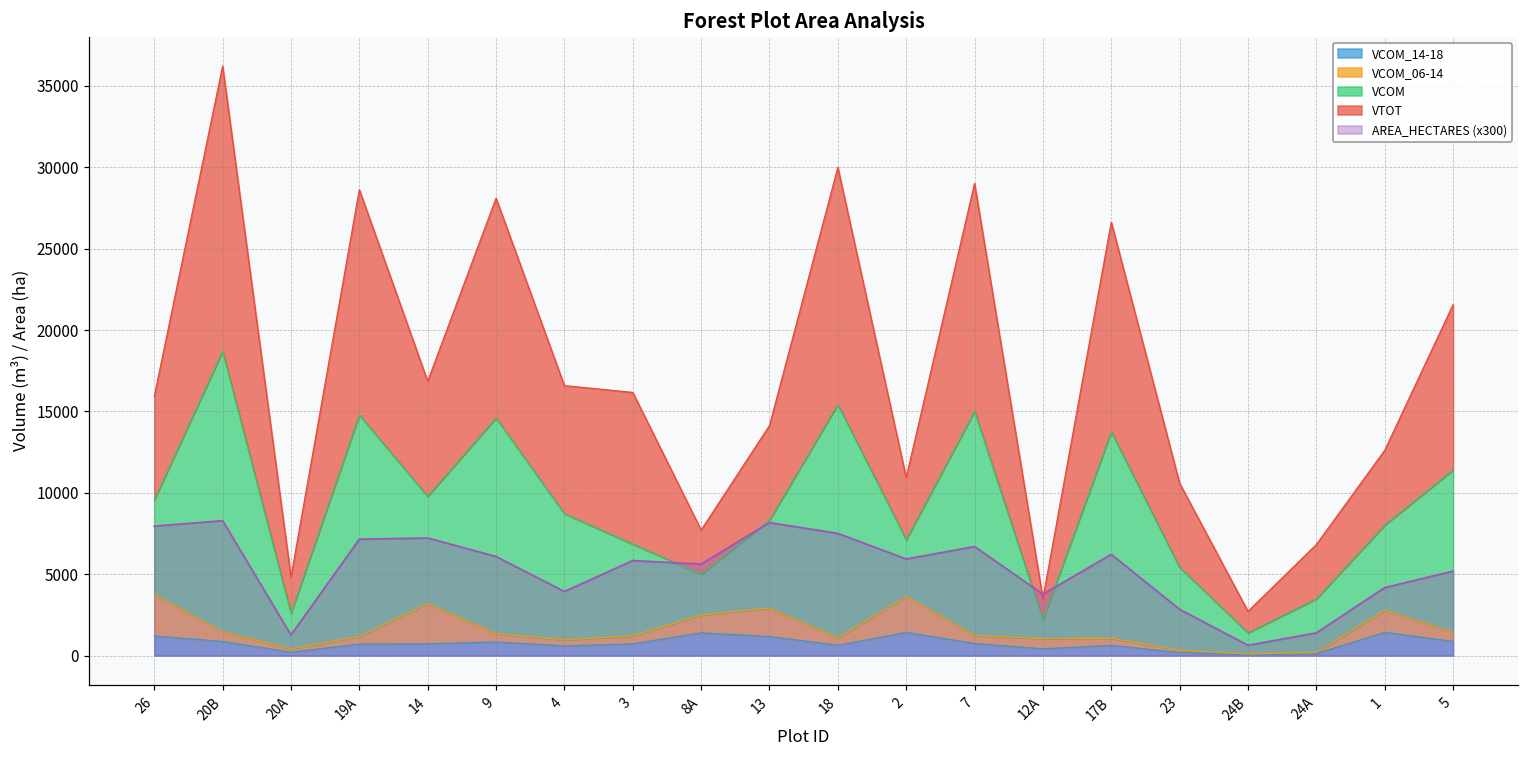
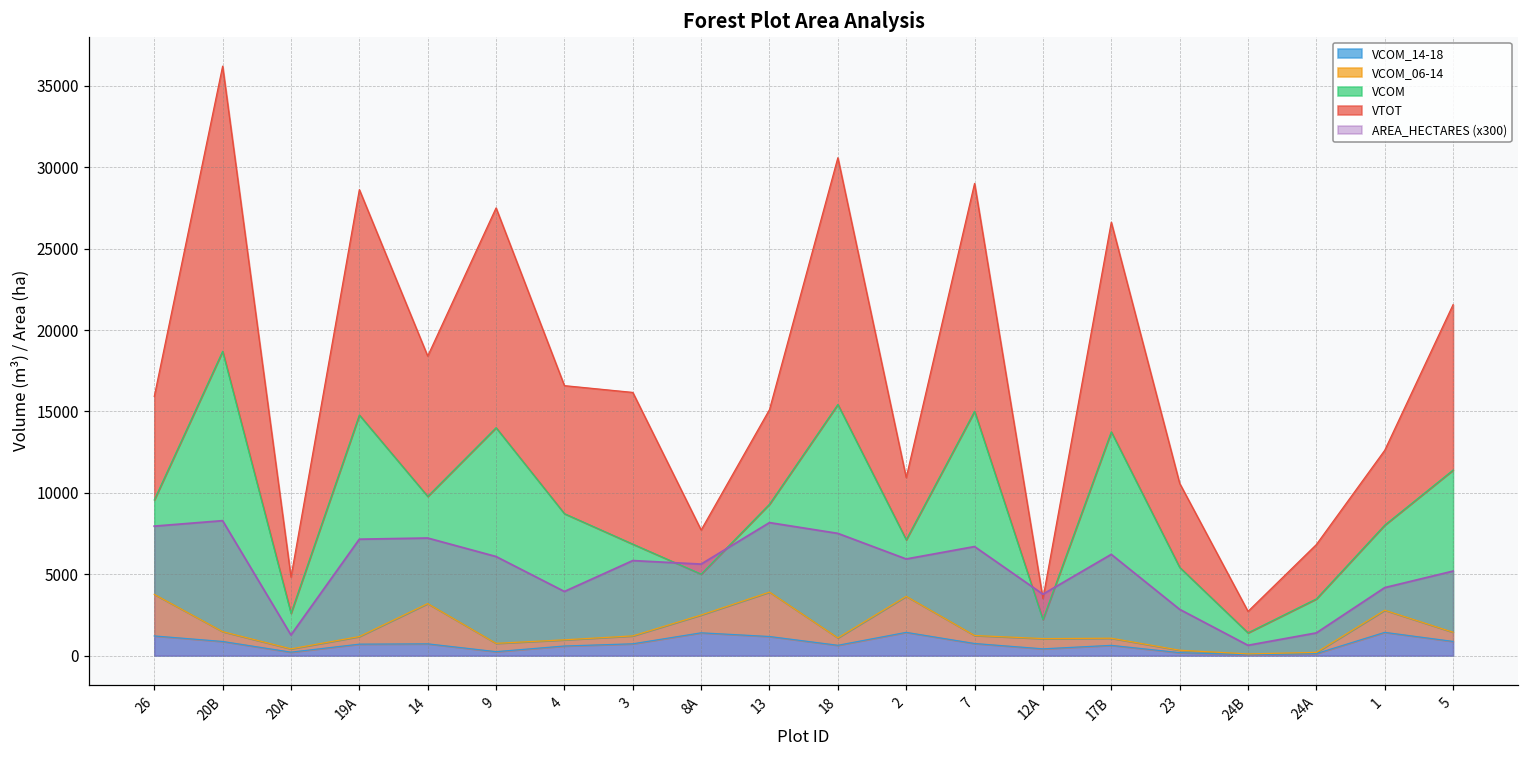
  {
    "VCOM_14-18": {
      "26": 1200,
      "20B": 900,
      "20A": 200,
      "19A": 700,
      "14": 700,
-     "9": 800,
+     "9": 200,
      "4": 600,
      "3": 700,
      "8A": 1400,
      "13": 1200,
      "18": 600,
      "2": 1400,
      "7": 700,
      "12A": 400,
      "17B": 600,
      "1": 1400,
      "5": 900
    },
    "VCOM_06-14": {
      "26": 2600,
      "20B": 600,
      "20A": 200,
      "19A": 500,
      "14": 2500,
      "9": 500,
      "4": 400,
      "3": 500,
      "8A": 1100,
-     "13": 1700,
+     "13": 2700,
      "18": 500,
      "2": 2200,
      "7": 500,
      "12A": 600,
      "17B": 400,
      "1": 1400,
      "5": 600
    },
    "VCOM": {
      "26": 5800,
      "20B": 17200,
      "20A": 2200,
      "19A": 13600,
      "14": 6600,
      "9": 13200,
      "4": 7800,
      "3": 5600,
      "8A": 2500,
      "18": 14300,
      "2": 3500,
      "7": 13800,
      "12A": 1200,
      "17B": 12700,
      "23": 5100,
      "24B": 1300,
      "24A": 3300,
      "1": 5200,
      "5": 10000
    },
    "VTOT": {
      "26": 6400,
      "20B": 17500,
      "20A": 2200,
      "19A": 13800,
-     "14": 7100,
+     "14": 8600,
      "9": 13500,
      "4": 7900,
      "3": 9300,
      "8A": 2700,
      "13": 5800,
-     "18": 14600,
+     "18": 15200,
      "2": 3800,
      "7": 14000,
      "12A": 1300,
      "17B": 12900,
      "23": 5200,
      "24B": 1300,
      "24A": 3300,
      "1": 4600,
      "5": 10200
    },
    "AREA_HECTARES (x300)": {
      "26": 8000,
      "20B": 8300,
      "20A": 1300,
      "19A": 7200,
      "14": 7200,
      "9": 6100,
      "4": 3900,
      "3": 5800,
      "8A": 5600,
      "18": 7500,
      "2": 5900,
      "7": 6700,
      "12A": 3800,
      "17B": 6200,
      "23": 2800,
      "24B": 600,
      "24A": 1400,
      "1": 4200,
      "5": 5200
    }
  }
